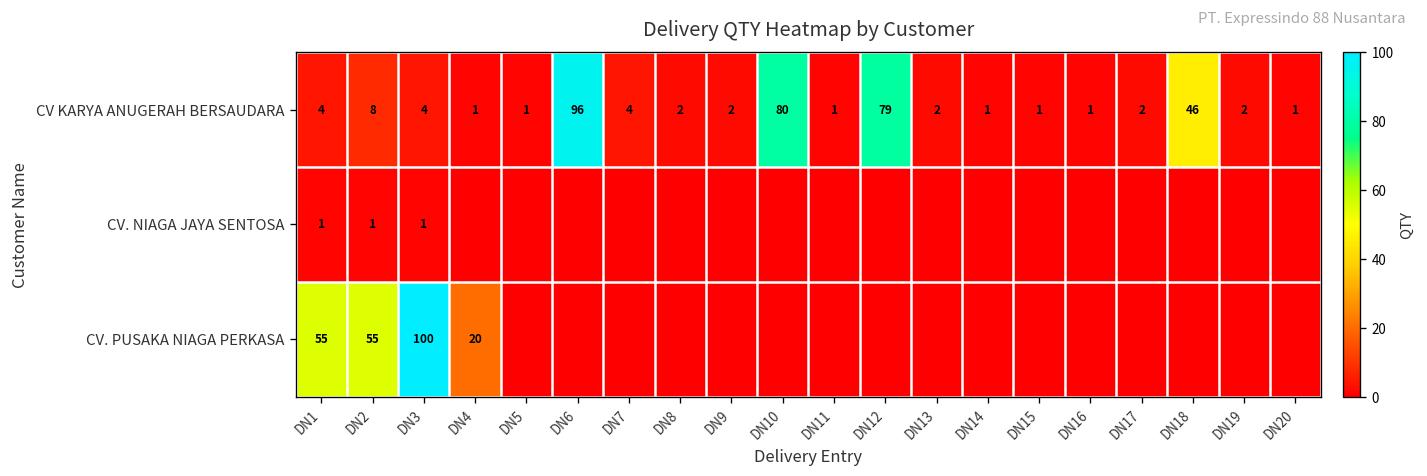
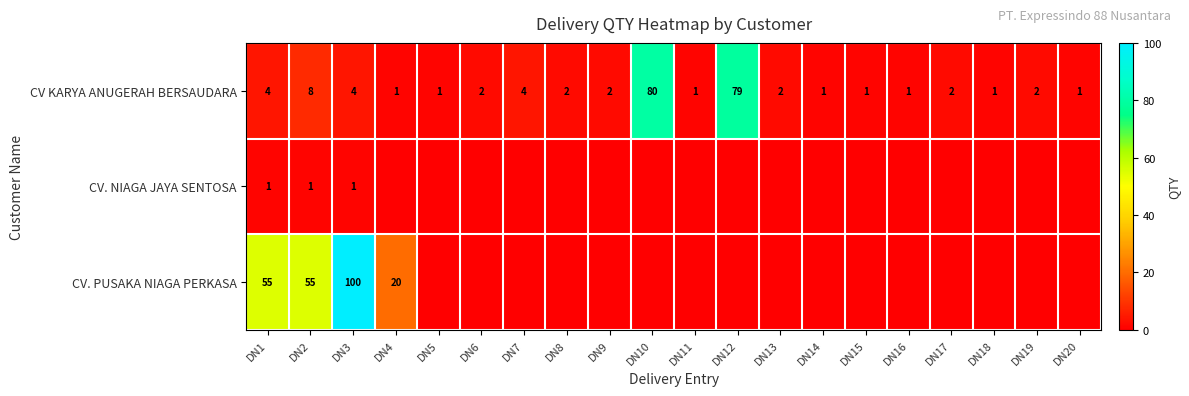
  {
    "CV KARYA ANUGERAH BERSAUDARA": {
      "DN1": 4,
      "DN2": 8,
      "DN3": 4,
      "DN4": 1,
      "DN5": 1,
-     "DN6": 96,
+     "DN6": 2,
      "DN7": 4,
      "DN8": 2,
      "DN9": 2,
      "DN10": 80,
      "DN11": 1,
      "DN12": 79,
      "DN13": 2,
      "DN14": 1,
      "DN15": 1,
      "DN16": 1,
      "DN17": 2,
-     "DN18": 46,
+     "DN18": 1,
      "DN19": 2,
      "DN20": 1
    },
    "CV. NIAGA JAYA SENTOSA": {
      "DN1": 1,
      "DN2": 1,
      "DN3": 1
    },
    "CV. PUSAKA NIAGA PERKASA": {
      "DN1": 55,
      "DN2": 55,
      "DN3": 100,
      "DN4": 20
    }
  }
